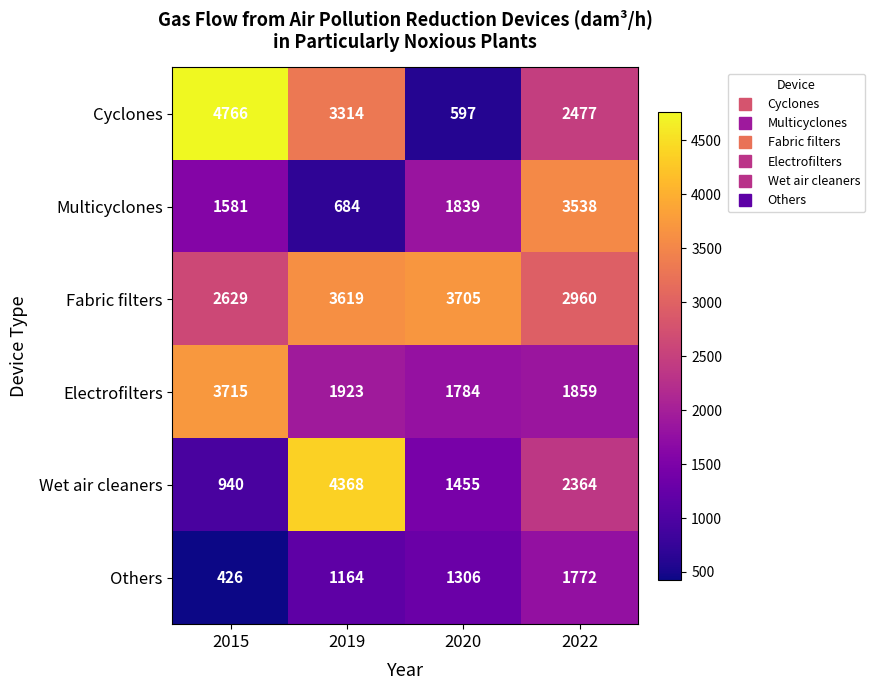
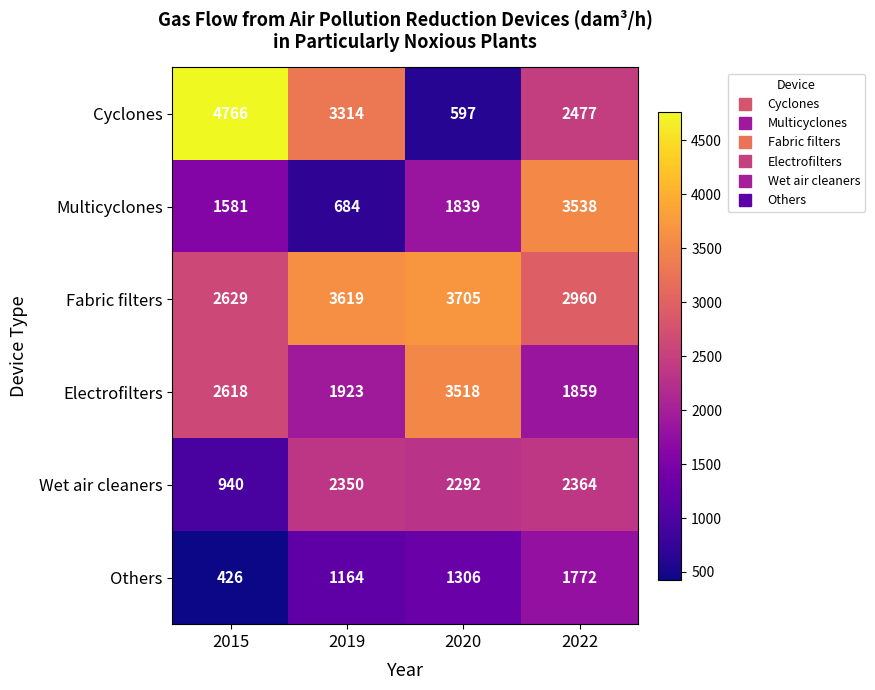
  {
    "Cyclones": {
      "2015": 4766,
      "2019": 3314,
      "2020": 597,
      "2022": 2477
    },
    "Multicyclones": {
      "2015": 1581,
      "2019": 684,
      "2020": 1839,
      "2022": 3538
    },
    "Fabric filters": {
      "2015": 2629,
      "2019": 3619,
      "2020": 3705,
      "2022": 2960
    },
    "Electrofilters": {
-     "2015": 3715,
+     "2015": 2618,
      "2019": 1923,
-     "2020": 1784,
+     "2020": 3518,
      "2022": 1859
    },
    "Wet air cleaners": {
      "2015": 940,
-     "2019": 4368,
-     "2020": 1455,
+     "2019": 2350,
+     "2020": 2292,
      "2022": 2364
    },
    "Others": {
      "2015": 426,
      "2019": 1164,
      "2020": 1306,
      "2022": 1772
    }
  }
